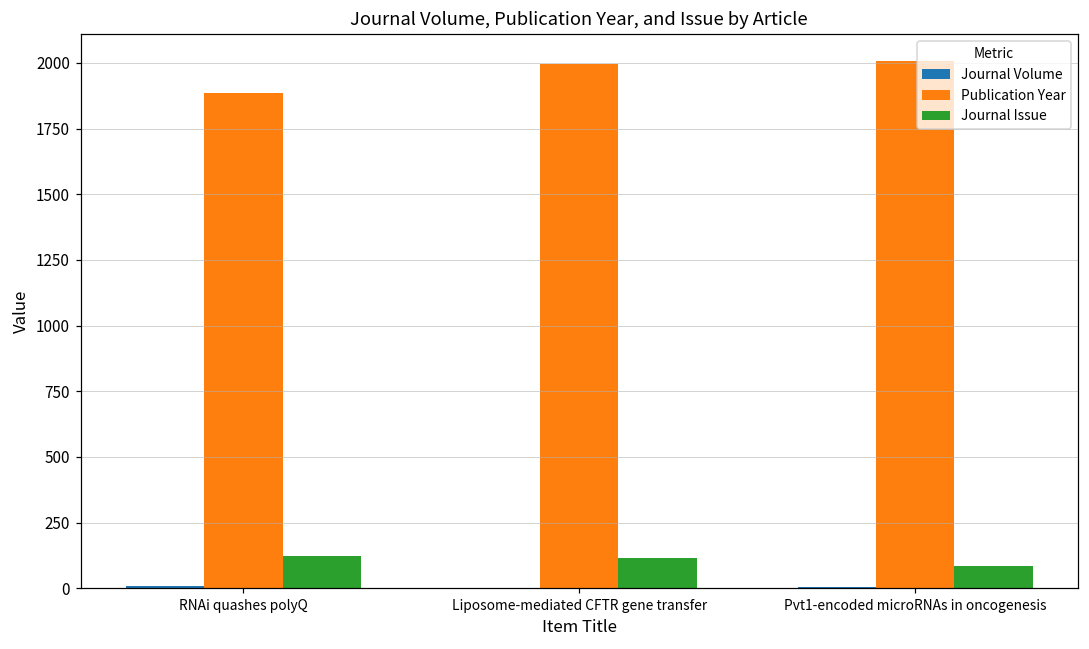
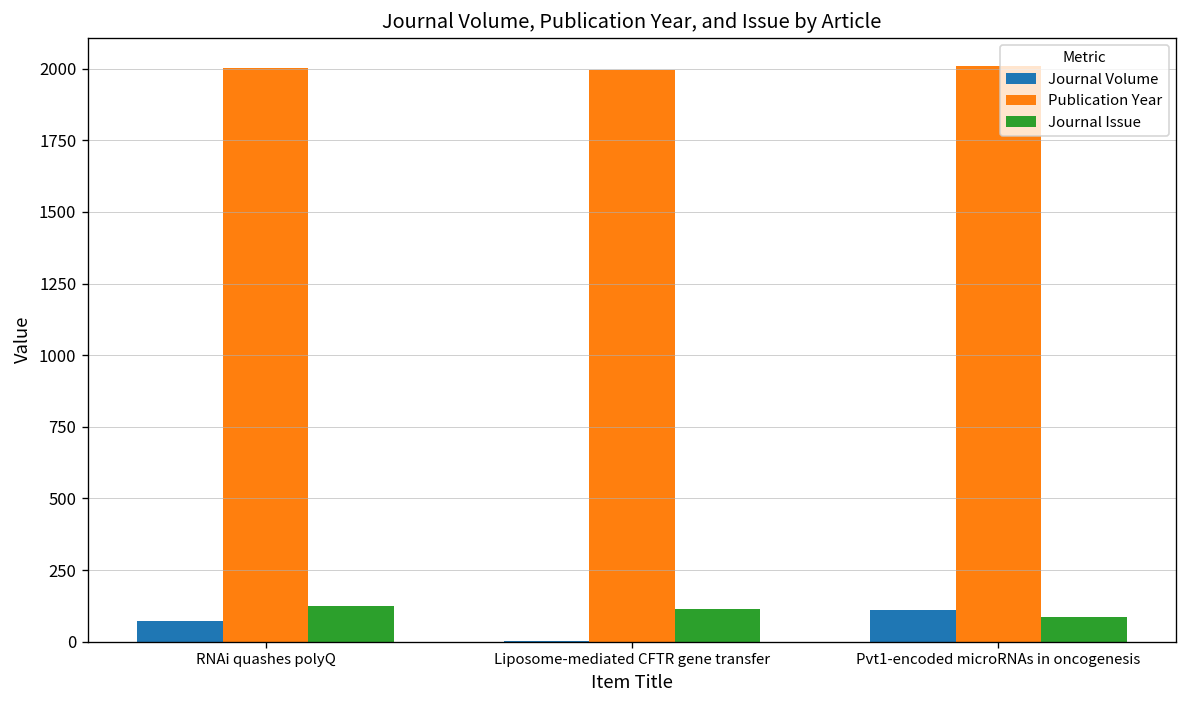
  {
    "Journal Volume": {
-     "RNAi quashes polyQ": 10,
-     "Pvt1-encoded microRNAs in oncogenesis": 10
+     "RNAi quashes polyQ": 70,
+     "Pvt1-encoded microRNAs in oncogenesis": 110
    },
    "Publication Year": {
-     "RNAi quashes polyQ": 1890,
+     "RNAi quashes polyQ": 2000,
      "Liposome-mediated CFTR gene transfer": 2000,
      "Pvt1-encoded microRNAs in oncogenesis": 2010
    },
    "Journal Issue": {
      "RNAi quashes polyQ": 120,
      "Liposome-mediated CFTR gene transfer": 120,
      "Pvt1-encoded microRNAs in oncogenesis": 90
    }
  }
